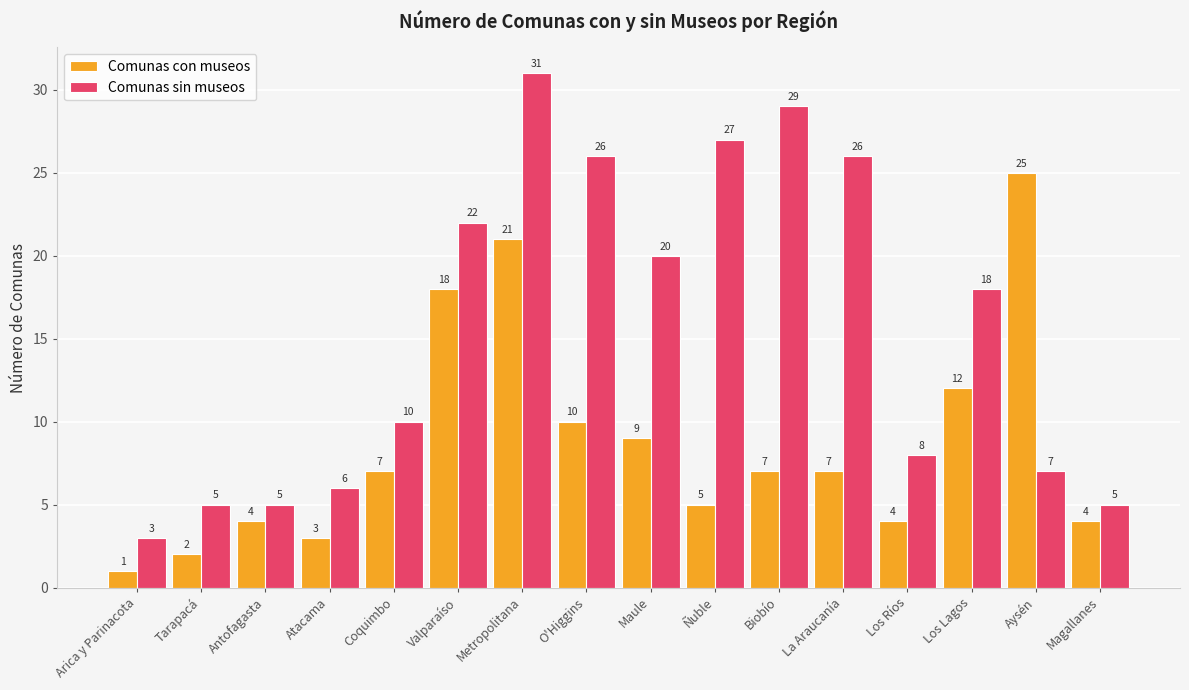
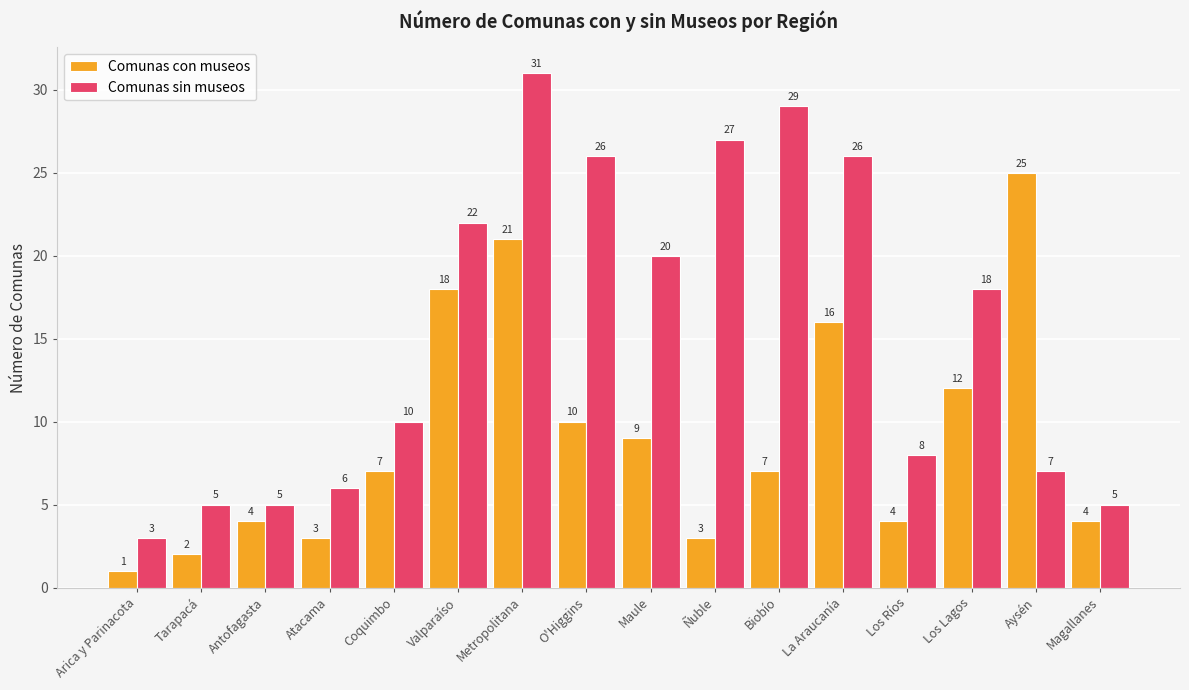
  {
    "Comunas con museos": {
      "Arica y Parinacota": 1,
      "Tarapacá": 2,
      "Antofagasta": 4,
      "Atacama": 3,
      "Coquimbo": 7,
      "Valparaíso": 18,
      "Metropolitana": 21,
      "O'Higgins": 10,
      "Maule": 9,
-     "Ñuble": 5,
+     "Ñuble": 3,
      "Biobío": 7,
-     "La Araucanía": 7,
+     "La Araucanía": 16,
      "Los Ríos": 4,
      "Los Lagos": 12,
      "Aysén": 25,
      "Magallanes": 4
    },
    "Comunas sin museos": {
      "Arica y Parinacota": 3,
      "Tarapacá": 5,
      "Antofagasta": 5,
      "Atacama": 6,
      "Coquimbo": 10,
      "Valparaíso": 22,
      "Metropolitana": 31,
      "O'Higgins": 26,
      "Maule": 20,
      "Ñuble": 27,
      "Biobío": 29,
      "La Araucanía": 26,
      "Los Ríos": 8,
      "Los Lagos": 18,
      "Aysén": 7,
      "Magallanes": 5
    }
  }
